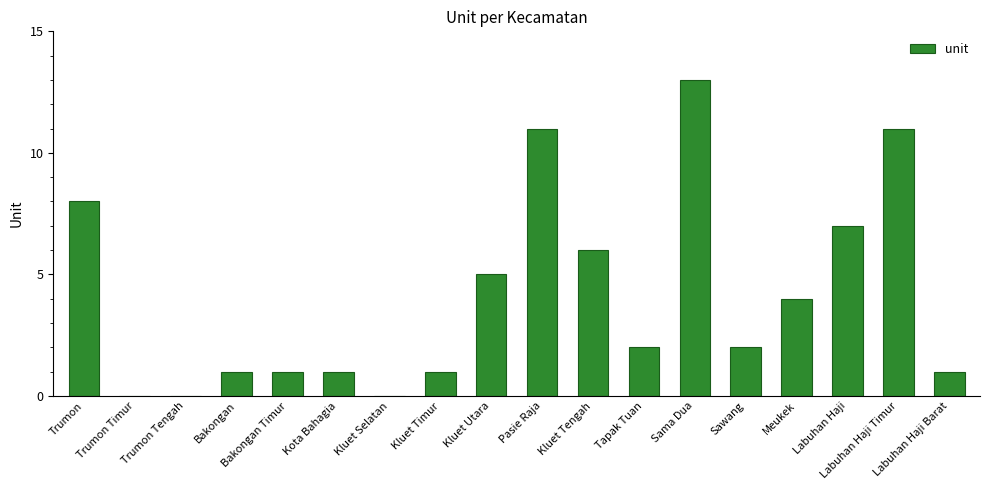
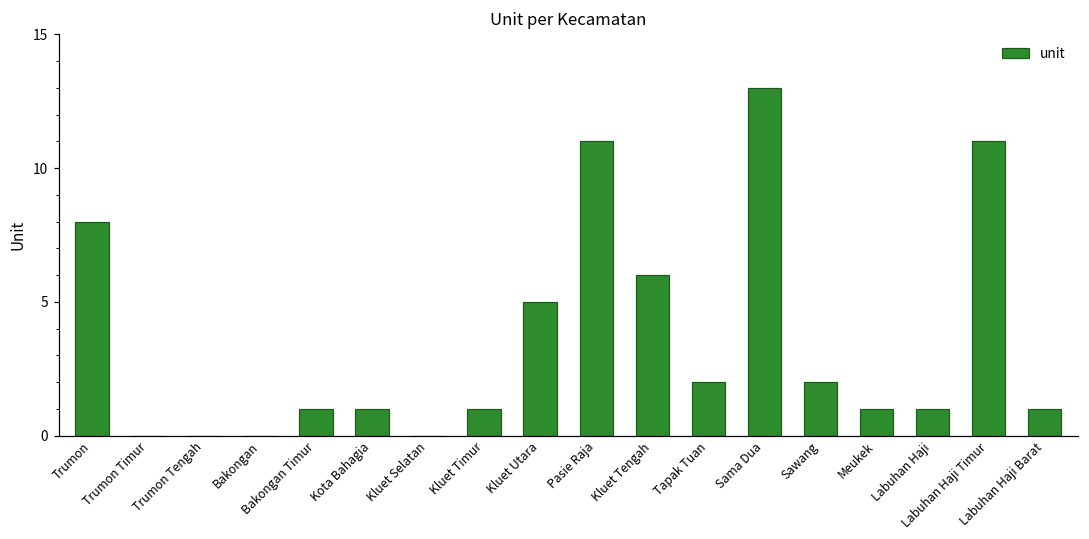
  {
    "Trumon": 8,
    "Trumon Timur": 0,
    "Trumon Tengah": 0,
-   "Bakongan": 1,
+   "Bakongan": 0,
    "Bakongan Timur": 1,
    "Kota Bahagia": 1,
    "Kluet Selatan": 0,
    "Kluet Timur": 1,
    "Kluet Utara": 5,
    "Pasie Raja": 11,
    "Kluet Tengah": 6,
    "Tapak Tuan": 2,
    "Sama Dua": 13,
    "Sawang": 2,
-   "Meukek": 4,
-   "Labuhan Haji": 7,
+   "Meukek": 1,
+   "Labuhan Haji": 1,
    "Labuhan Haji Timur": 11,
    "Labuhan Haji Barat": 1
  }
